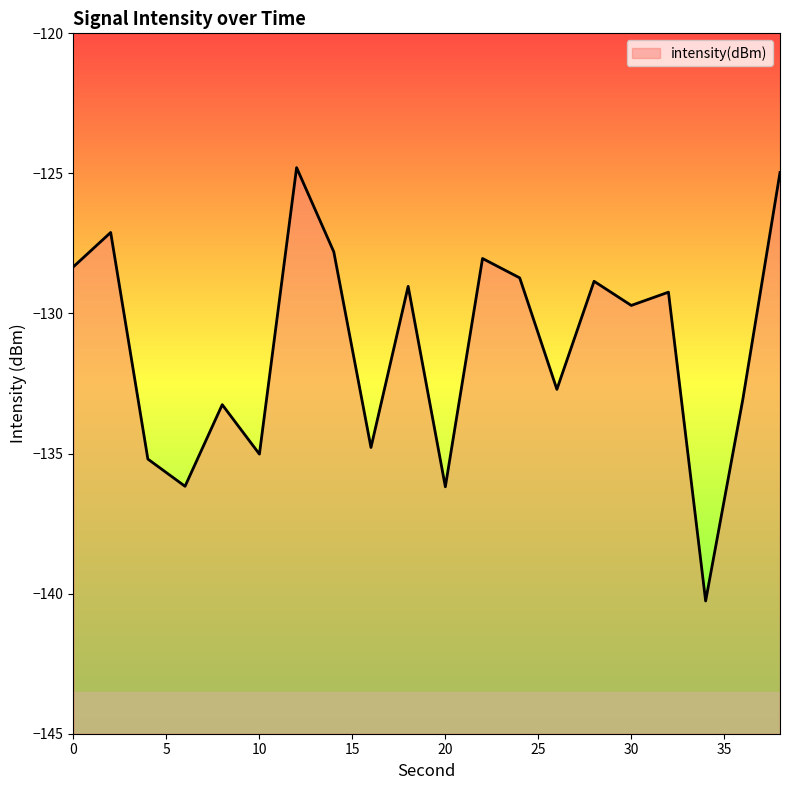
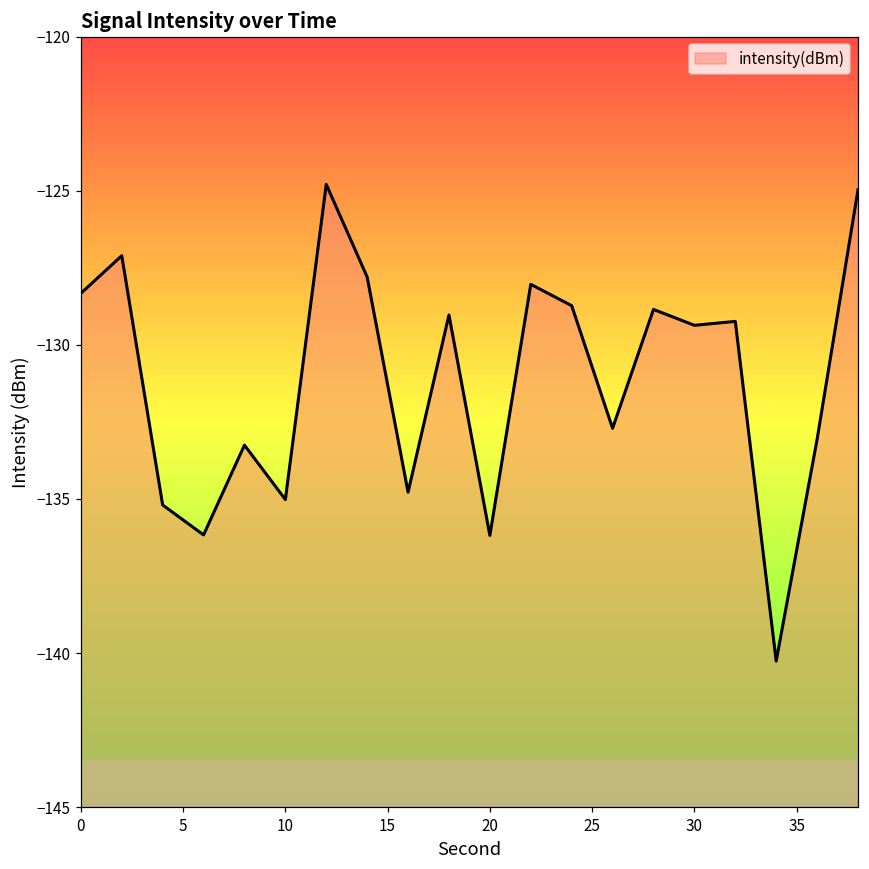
  {
    "0": -128.3,
    "10": -135.0,
    "20": -136.2,
-   "30": -129.7
+   "30": -129.4
  }
